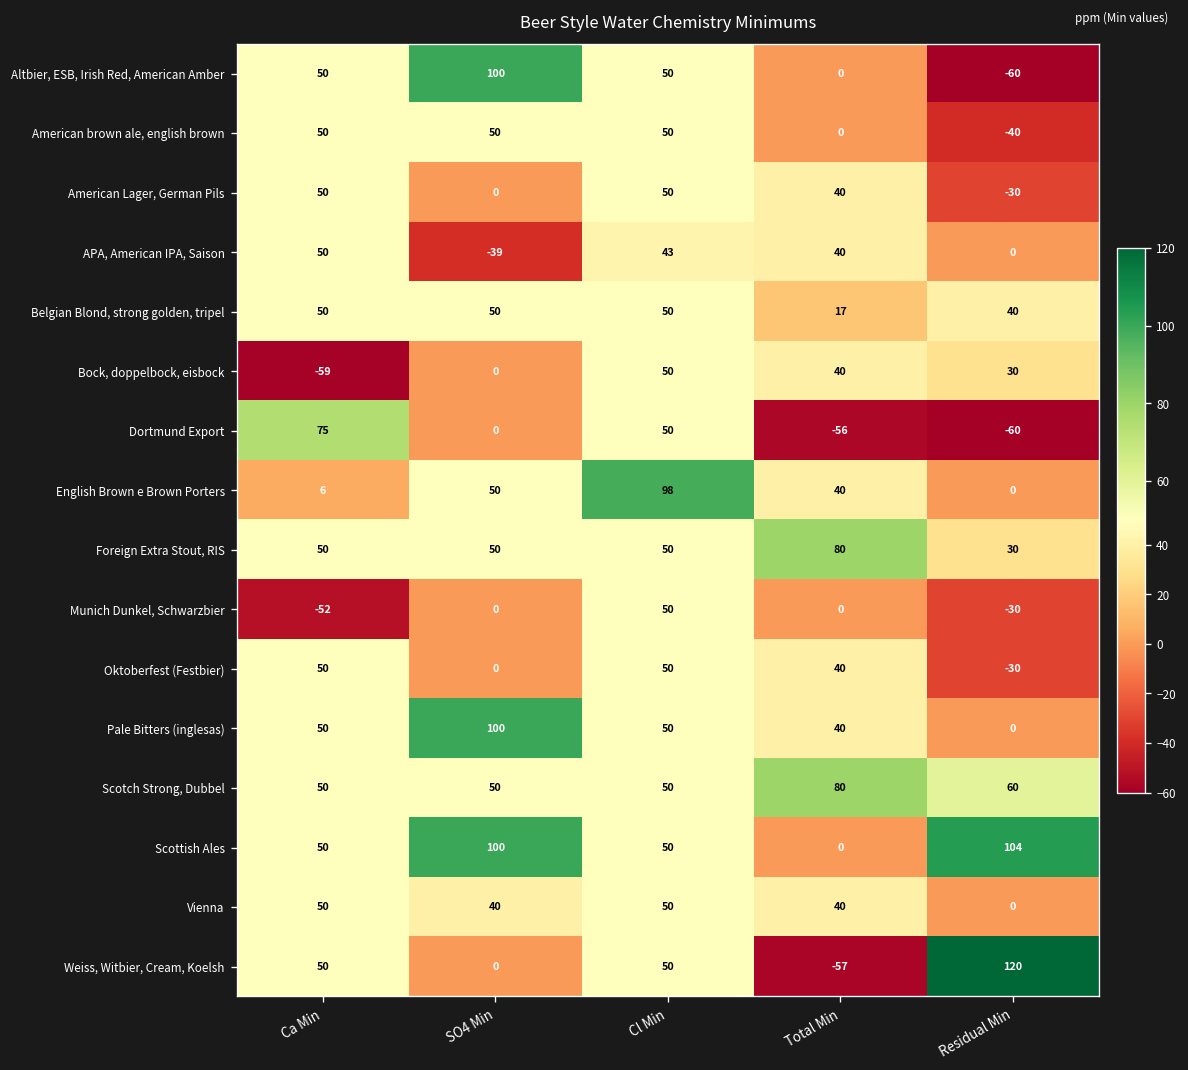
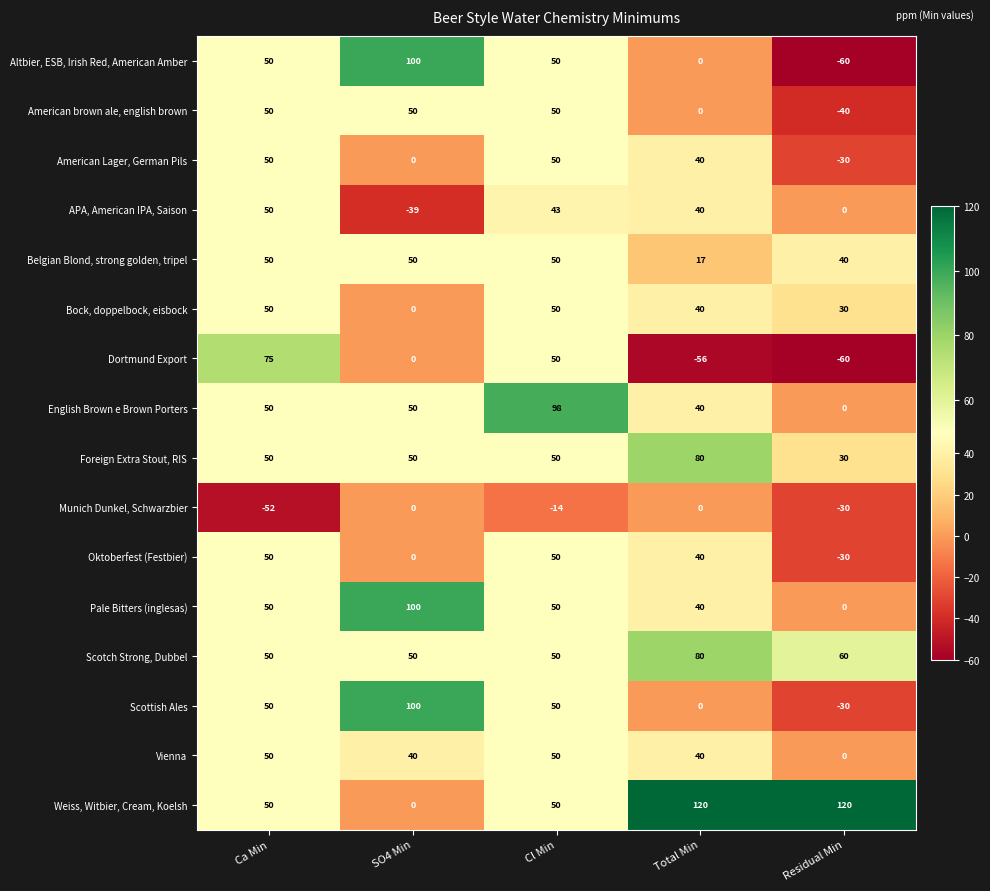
  {
    "Altbier, ESB, Irish Red, American Amber": {
      "Ca Min": 50,
      "SO4 Min": 100,
      "Cl Min": 50,
      "Total Min": 0,
      "Residual Min": -60
    },
    "American brown ale, english brown": {
      "Ca Min": 50,
      "SO4 Min": 50,
      "Cl Min": 50,
      "Total Min": 0,
      "Residual Min": -40
    },
    "American Lager, German Pils": {
      "Ca Min": 50,
      "SO4 Min": 0,
      "Cl Min": 50,
      "Total Min": 40,
      "Residual Min": -30
    },
    "APA, American IPA, Saison": {
      "Ca Min": 50,
      "SO4 Min": -39,
      "Cl Min": 43,
      "Total Min": 40,
      "Residual Min": 0
    },
    "Belgian Blond, strong golden, tripel": {
      "Ca Min": 50,
      "SO4 Min": 50,
      "Cl Min": 50,
      "Total Min": 17,
      "Residual Min": 40
    },
    "Bock, doppelbock, eisbock": {
-     "Ca Min": -59,
+     "Ca Min": 50,
      "SO4 Min": 0,
      "Cl Min": 50,
      "Total Min": 40,
      "Residual Min": 30
    },
    "Dortmund Export": {
      "Ca Min": 75,
      "SO4 Min": 0,
      "Cl Min": 50,
      "Total Min": -56,
      "Residual Min": -60
    },
    "English Brown e Brown Porters": {
-     "Ca Min": 6,
+     "Ca Min": 50,
      "SO4 Min": 50,
      "Cl Min": 98,
      "Total Min": 40,
      "Residual Min": 0
    },
    "Foreign Extra Stout, RIS": {
      "Ca Min": 50,
      "SO4 Min": 50,
      "Cl Min": 50,
      "Total Min": 80,
      "Residual Min": 30
    },
    "Munich Dunkel, Schwarzbier": {
      "Ca Min": -52,
      "SO4 Min": 0,
-     "Cl Min": 50,
+     "Cl Min": -14,
      "Total Min": 0,
      "Residual Min": -30
    },
    "Oktoberfest (Festbier)": {
      "Ca Min": 50,
      "SO4 Min": 0,
      "Cl Min": 50,
      "Total Min": 40,
      "Residual Min": -30
    },
    "Pale Bitters (inglesas)": {
      "Ca Min": 50,
      "SO4 Min": 100,
      "Cl Min": 50,
      "Total Min": 40,
      "Residual Min": 0
    },
    "Scotch Strong, Dubbel": {
      "Ca Min": 50,
      "SO4 Min": 50,
      "Cl Min": 50,
      "Total Min": 80,
      "Residual Min": 60
    },
    "Scottish Ales": {
      "Ca Min": 50,
      "SO4 Min": 100,
      "Cl Min": 50,
      "Total Min": 0,
-     "Residual Min": 104
+     "Residual Min": -30
    },
    "Vienna": {
      "Ca Min": 50,
      "SO4 Min": 40,
      "Cl Min": 50,
      "Total Min": 40,
      "Residual Min": 0
    },
    "Weiss, Witbier, Cream, Koelsh": {
      "Ca Min": 50,
      "SO4 Min": 0,
      "Cl Min": 50,
-     "Total Min": -57,
+     "Total Min": 120,
      "Residual Min": 120
    }
  }
